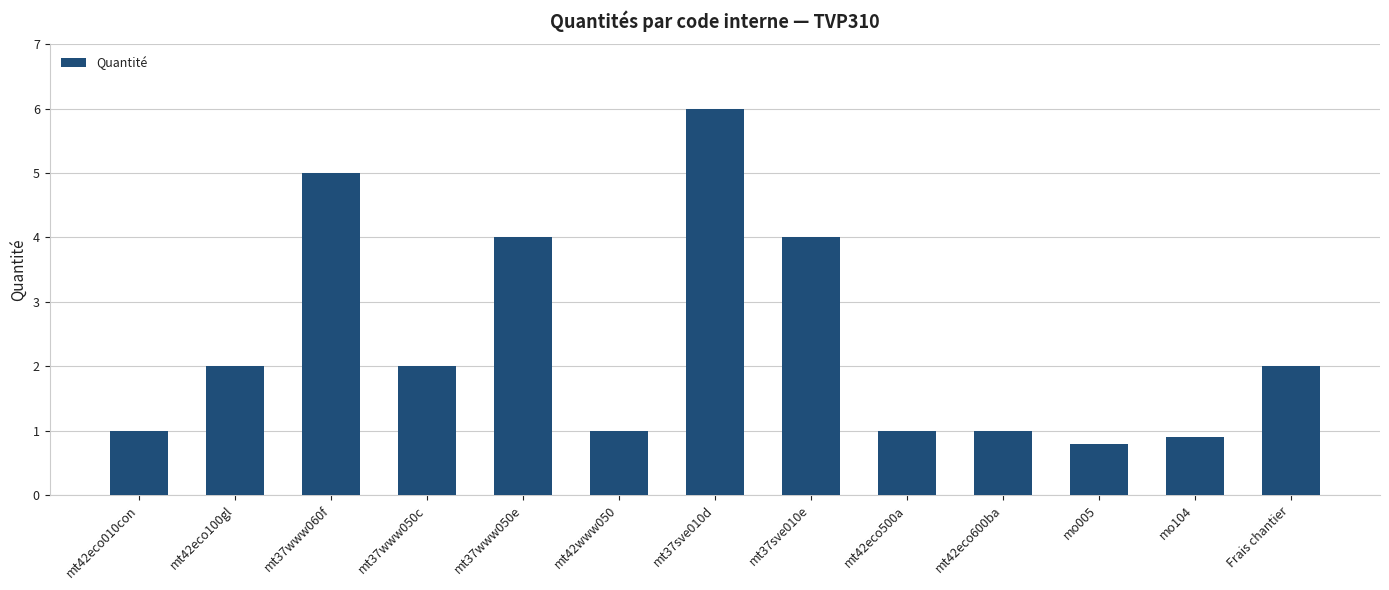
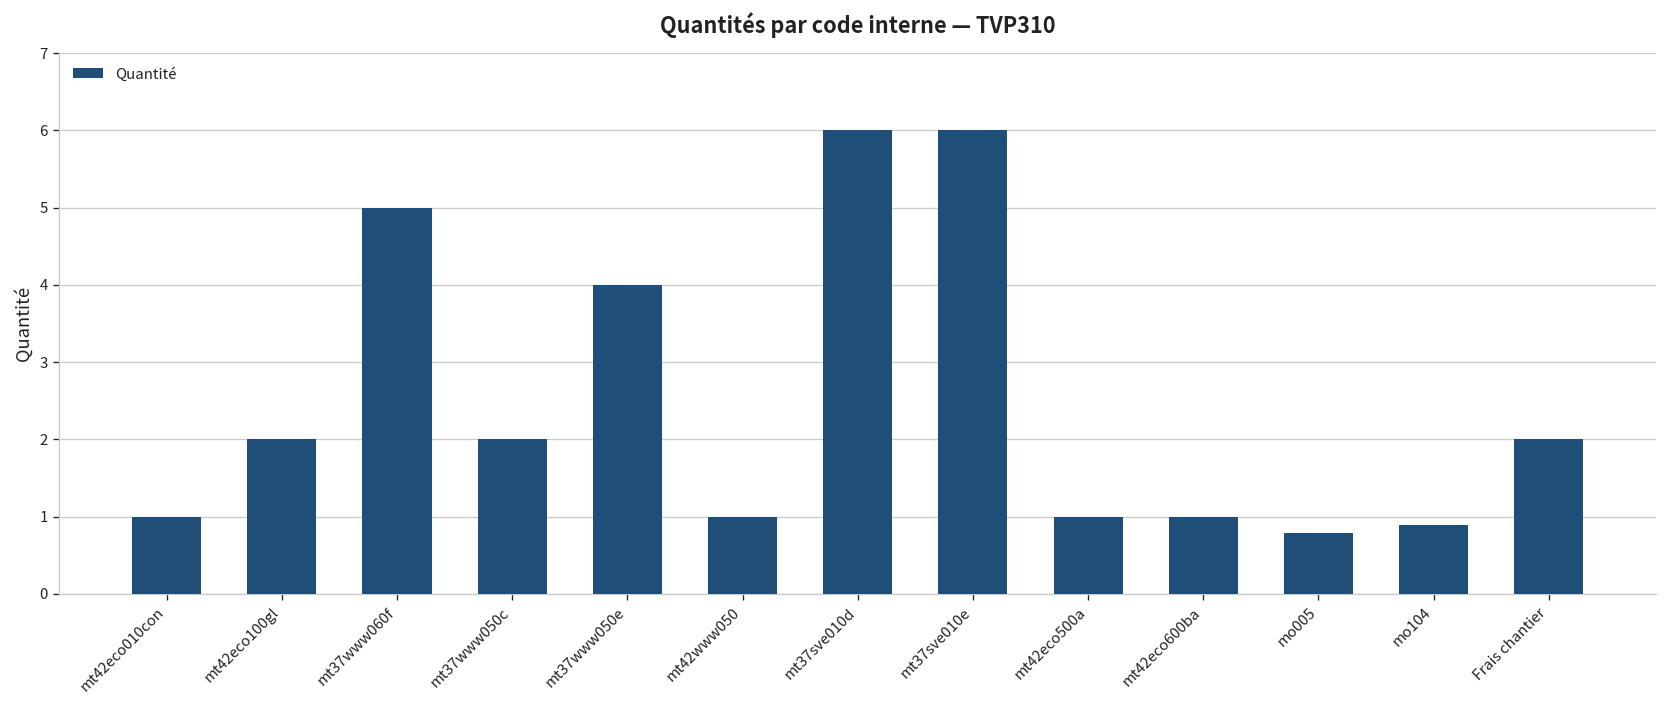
  {
    "mt42eco010con": 1,
    "mt42eco100gl": 2,
    "mt37www060f": 5,
    "mt37www050c": 2,
    "mt37www050e": 4,
    "mt42www050": 1,
    "mt37sve010d": 6,
-   "mt37sve010e": 4,
+   "mt37sve010e": 6,
    "mt42eco500a": 1,
    "mt42eco600ba": 1,
    "mo005": 0.8,
    "mo104": 0.9,
    "Frais chantier": 2
  }
